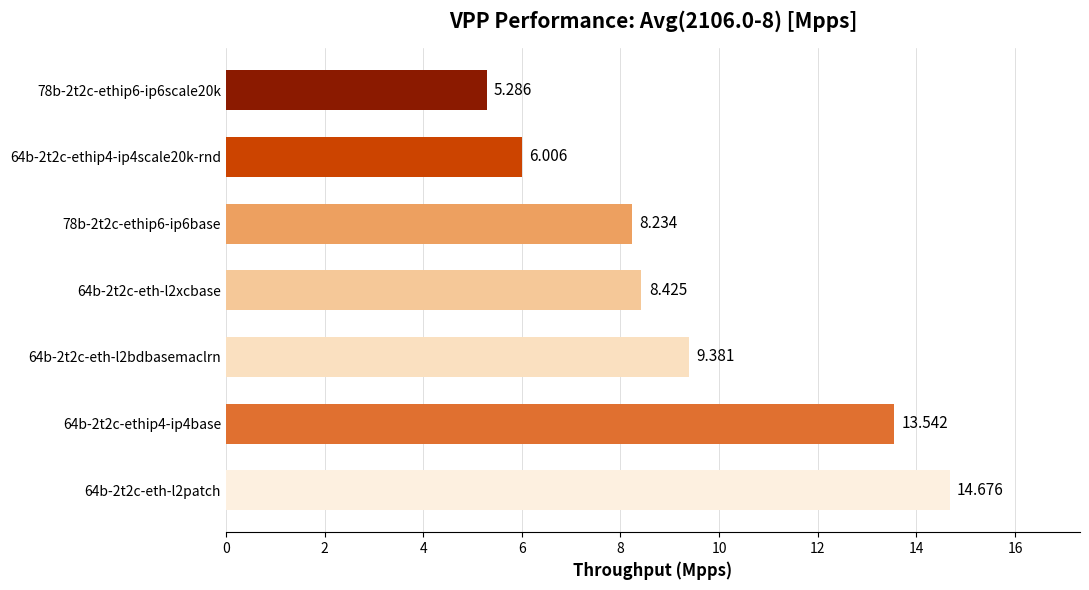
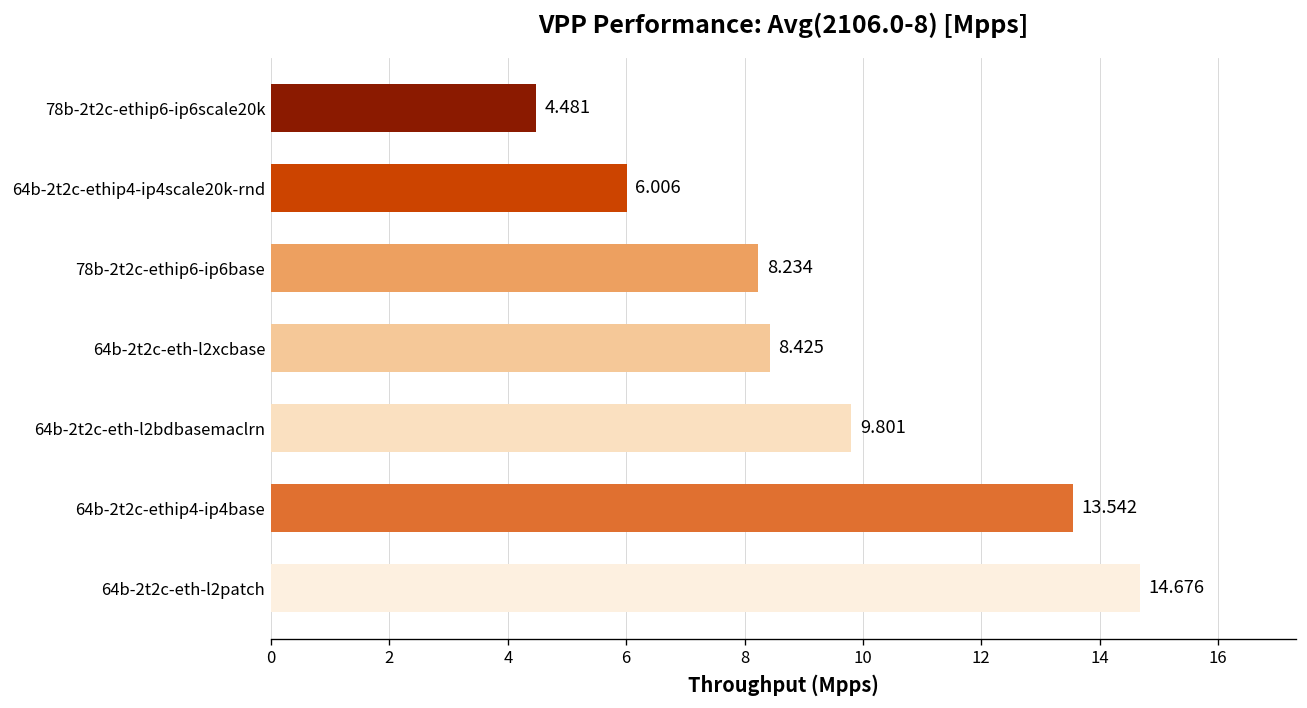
  {
-   "78b-2t2c-ethip6-ip6scale20k": 5.286,
+   "78b-2t2c-ethip6-ip6scale20k": 4.481,
    "64b-2t2c-ethip4-ip4scale20k-rnd": 6.006,
    "78b-2t2c-ethip6-ip6base": 8.234,
    "64b-2t2c-eth-l2xcbase": 8.425,
-   "64b-2t2c-eth-l2bdbasemaclrn": 9.381,
+   "64b-2t2c-eth-l2bdbasemaclrn": 9.801,
    "64b-2t2c-ethip4-ip4base": 13.542,
    "64b-2t2c-eth-l2patch": 14.676
  }
